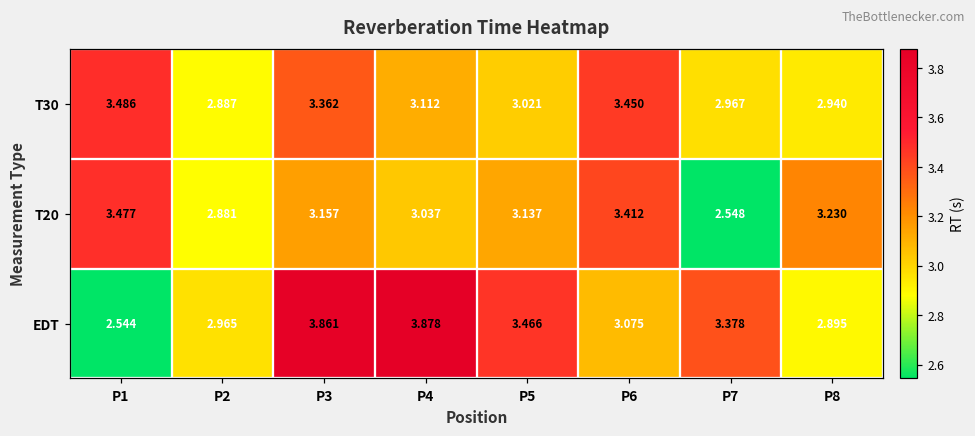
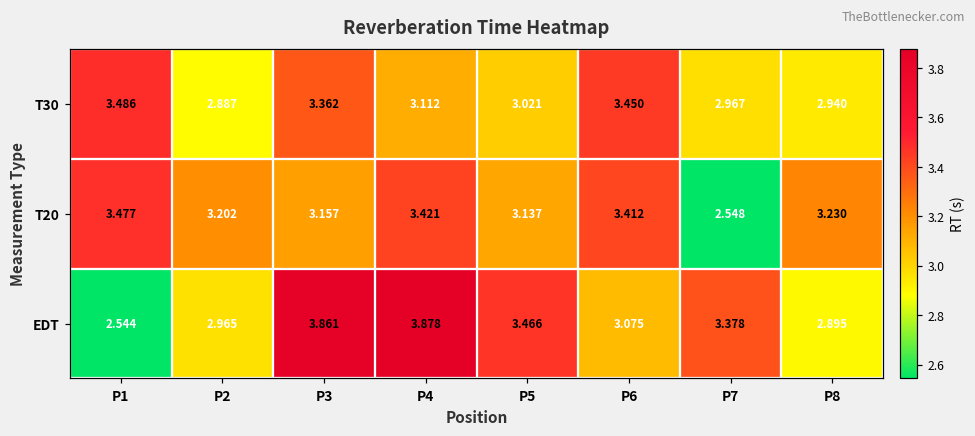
  {
    "T30": {
      "P1": 3.486,
      "P2": 2.887,
      "P3": 3.362,
      "P4": 3.112,
      "P5": 3.021,
      "P6": 3.450,
      "P7": 2.967,
      "P8": 2.940
    },
    "T20": {
      "P1": 3.477,
-     "P2": 2.881,
+     "P2": 3.202,
      "P3": 3.157,
-     "P4": 3.037,
+     "P4": 3.421,
      "P5": 3.137,
      "P6": 3.412,
      "P7": 2.548,
      "P8": 3.230
    },
    "EDT": {
      "P1": 2.544,
      "P2": 2.965,
      "P3": 3.861,
      "P4": 3.878,
      "P5": 3.466,
      "P6": 3.075,
      "P7": 3.378,
      "P8": 2.895
    }
  }
